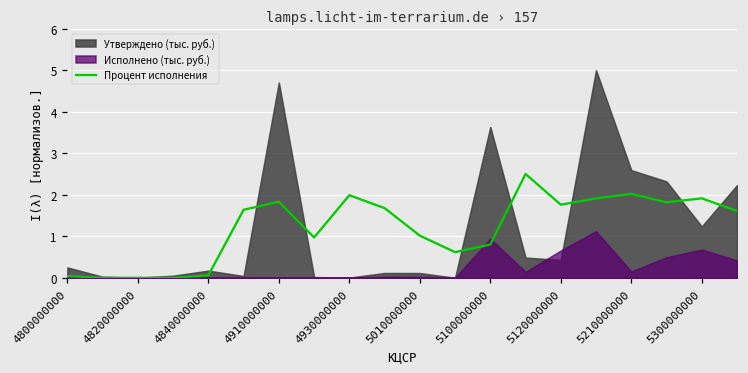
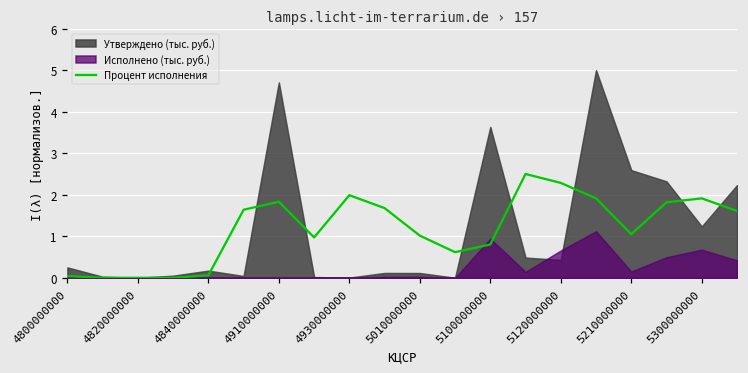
  {
    "Утверждено (тыс. руб.)": {
      "4800000000": 0.2,
      "4840000000": 0.2,
      "4910000000": 4.7,
      "5010000000": 0.1,
      "5100000000": 3.6,
      "5120000000": 0.4,
      "5210000000": 2.6,
      "5300000000": 1.2
    },
    "Процент исполнения": {
      "4910000000": 1.8,
      "4930000000": 2.0,
      "5010000000": 1.0,
      "5100000000": 0.8,
-     "5120000000": 1.8,
-     "5210000000": 2.0,
+     "5120000000": 2.3,
+     "5210000000": 1.1,
      "5300000000": 1.9
    },
    "Исполнено (тыс. руб.)": {
      "5100000000": 0.9,
      "5120000000": 0.7,
      "5210000000": 0.2,
      "5300000000": 0.7
    }
  }
